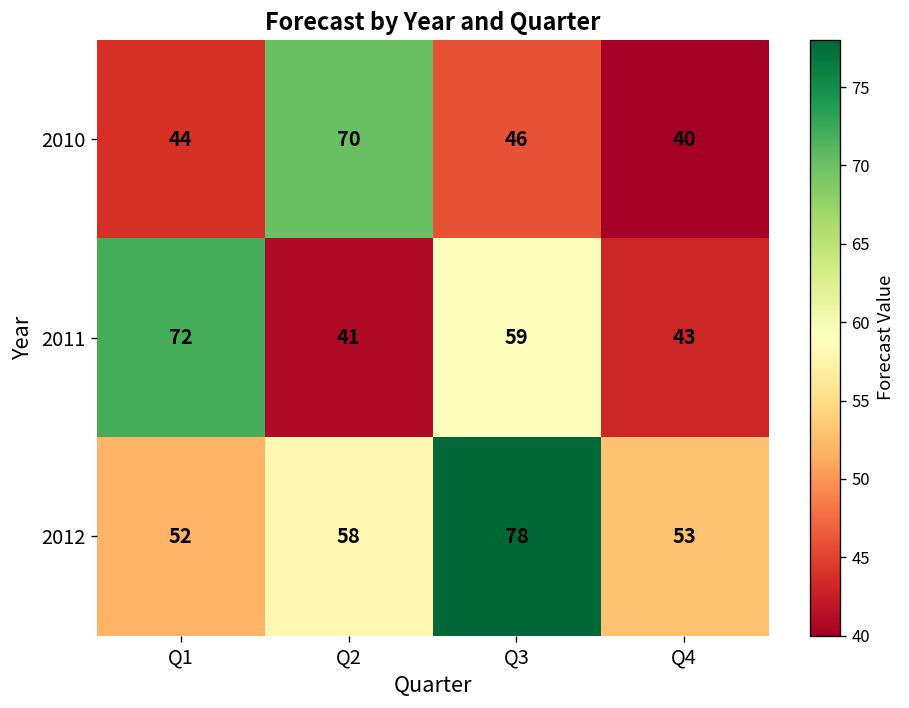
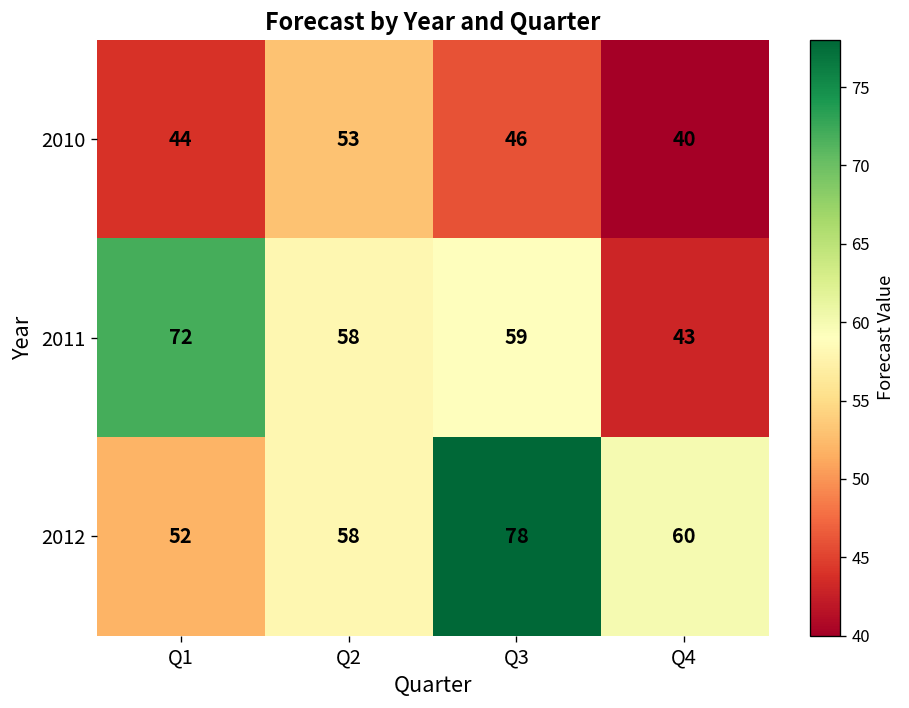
  {
    "2010": {
      "Q1": 44,
-     "Q2": 70,
+     "Q2": 53,
      "Q3": 46,
      "Q4": 40
    },
    "2011": {
      "Q1": 72,
-     "Q2": 41,
+     "Q2": 58,
      "Q3": 59,
      "Q4": 43
    },
    "2012": {
      "Q1": 52,
      "Q2": 58,
      "Q3": 78,
-     "Q4": 53
+     "Q4": 60
    }
  }
